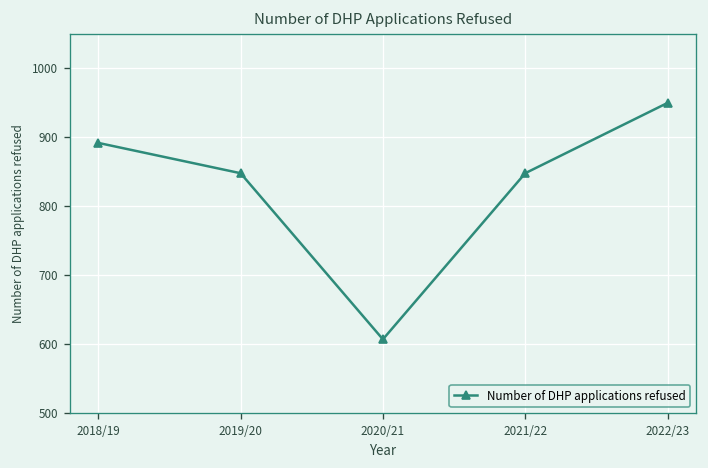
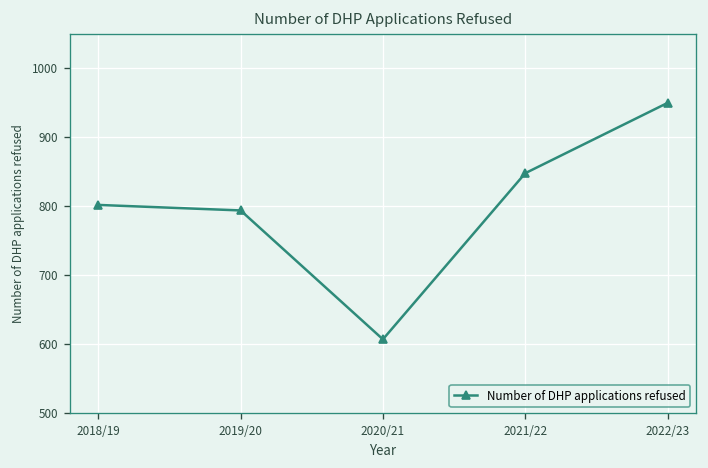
  {
-   "2018/19": 890,
-   "2019/20": 850,
+   "2018/19": 800,
+   "2019/20": 790,
    "2020/21": 610,
    "2021/22": 850,
    "2022/23": 950
  }
